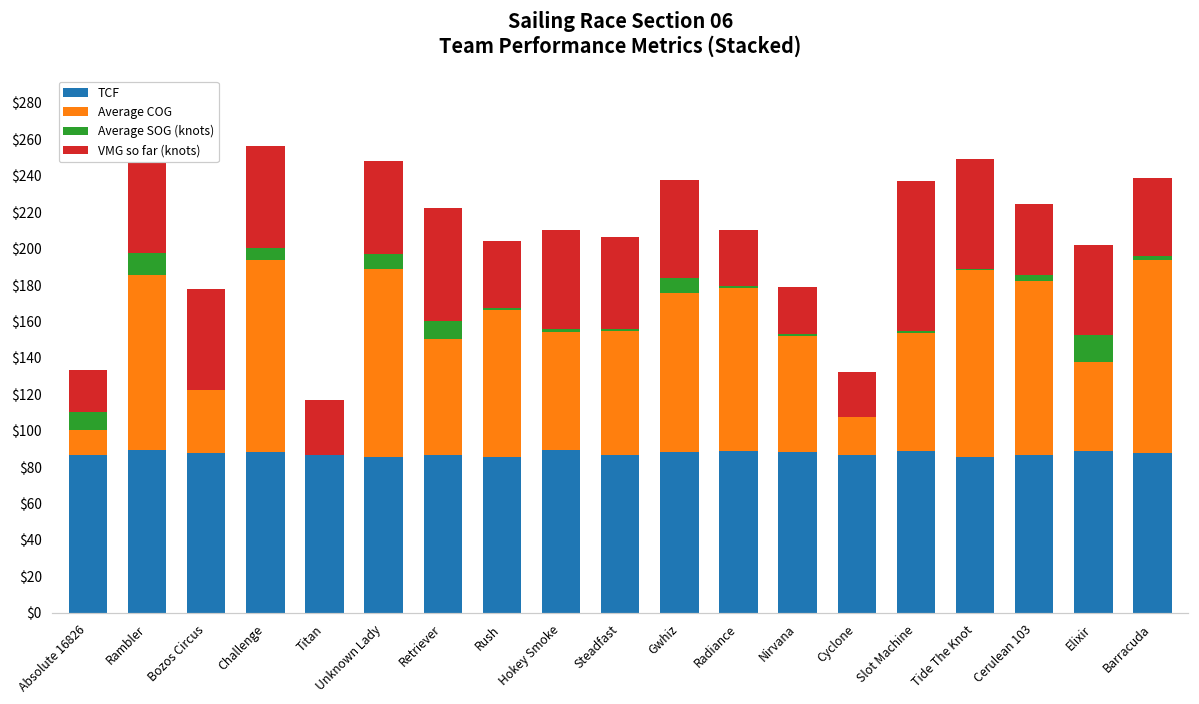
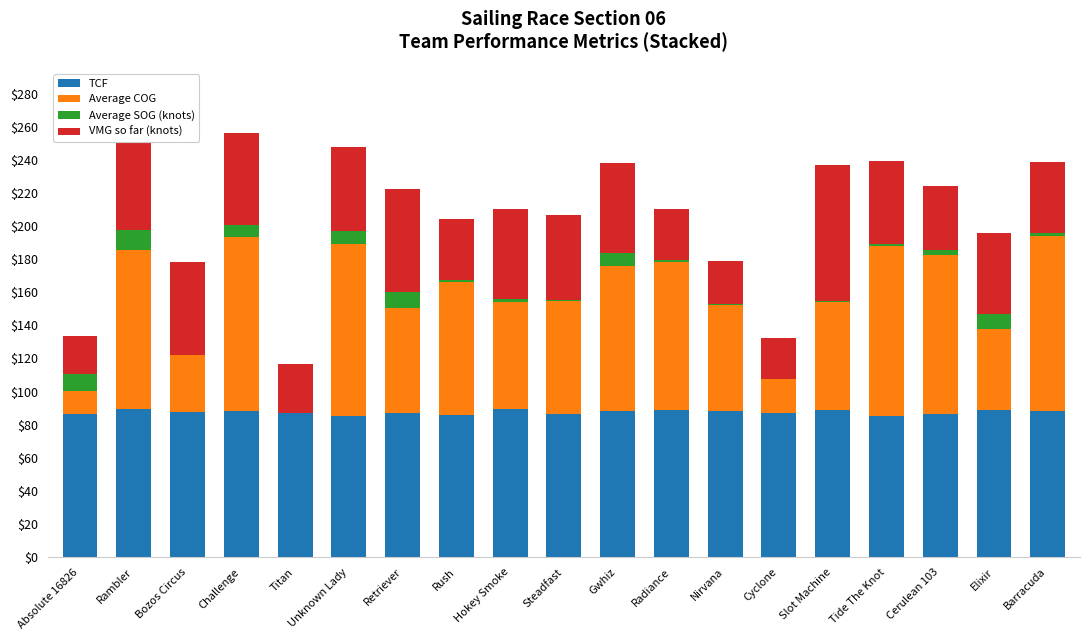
  {
    "TCF": {
      "Absolute 16826": "$86",
      "Rambler": "$89",
      "Bozos Circus": "$88",
      "Challenge": "$89",
      "Titan": "$87",
      "Unknown Lady": "$86",
      "Retriever": "$87",
      "Rush": "$86",
      "Hokey Smoke": "$89",
      "Steadfast": "$87",
      "Gwhiz": "$89",
      "Radiance": "$89",
      "Nirvana": "$88",
      "Cyclone": "$87",
      "Slot Machine": "$89",
      "Tide The Knot": "$85",
      "Cerulean 103": "$86",
      "Elixir": "$89",
      "Barracuda": "$88"
    },
    "Average COG": {
      "Absolute 16826": "$14",
      "Rambler": "$96",
      "Bozos Circus": "$35",
      "Challenge": "$105",
      "Titan": "$0",
      "Unknown Lady": "$104",
      "Retriever": "$63",
      "Rush": "$81",
      "Hokey Smoke": "$65",
      "Steadfast": "$68",
      "Gwhiz": "$87",
      "Radiance": "$90",
      "Nirvana": "$64",
      "Cyclone": "$20",
      "Slot Machine": "$65",
      "Tide The Knot": "$103",
      "Cerulean 103": "$96",
      "Elixir": "$49",
      "Barracuda": "$106"
    },
    "Average SOG (knots)": {
      "Absolute 16826": "$10",
      "Rambler": "$12",
      "Bozos Circus": "$0",
      "Challenge": "$7",
      "Titan": "$0",
      "Unknown Lady": "$8",
      "Retriever": "$10",
      "Hokey Smoke": "$2",
      "Gwhiz": "$8",
      "Cyclone": "$0",
      "Cerulean 103": "$3",
-     "Elixir": "$15",
+     "Elixir": "$9",
      "Barracuda": "$2"
    },
    "VMG so far (knots)": {
      "Absolute 16826": "$23",
      "Bozos Circus": "$56",
      "Challenge": "$56",
      "Titan": "$30",
      "Unknown Lady": "$51",
      "Retriever": "$62",
      "Rush": "$37",
      "Hokey Smoke": "$54",
      "Steadfast": "$51",
      "Gwhiz": "$54",
      "Radiance": "$31",
      "Nirvana": "$26",
      "Cyclone": "$25",
      "Slot Machine": "$82",
-     "Tide The Knot": "$60",
+     "Tide The Knot": "$50",
      "Cerulean 103": "$39",
      "Elixir": "$49",
      "Barracuda": "$43"
    }
  }
